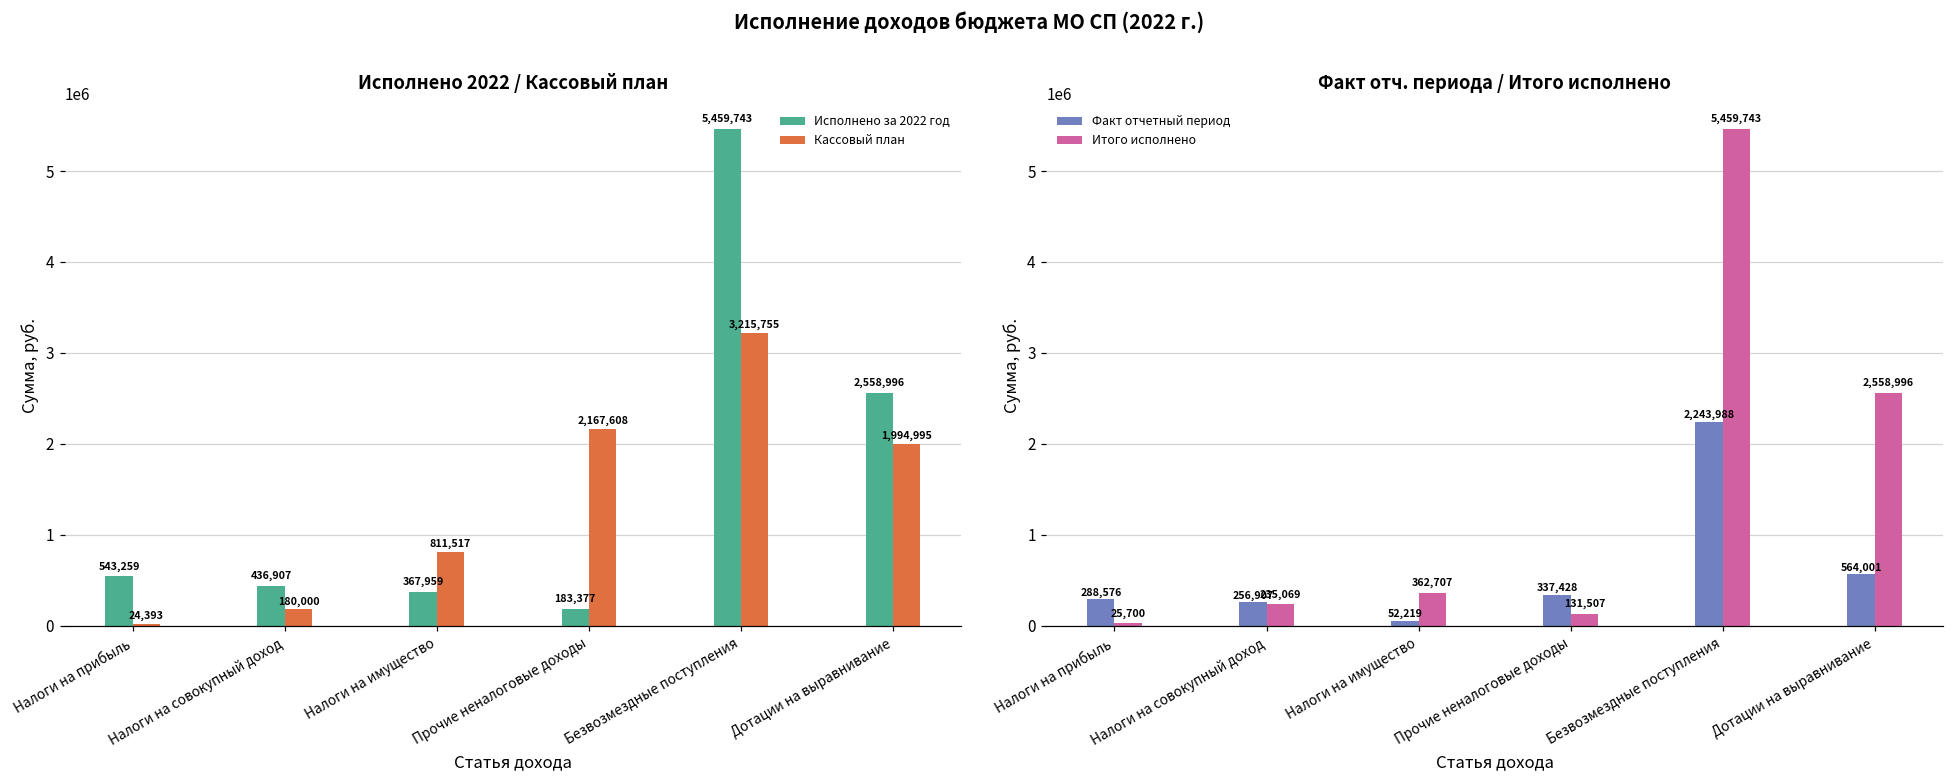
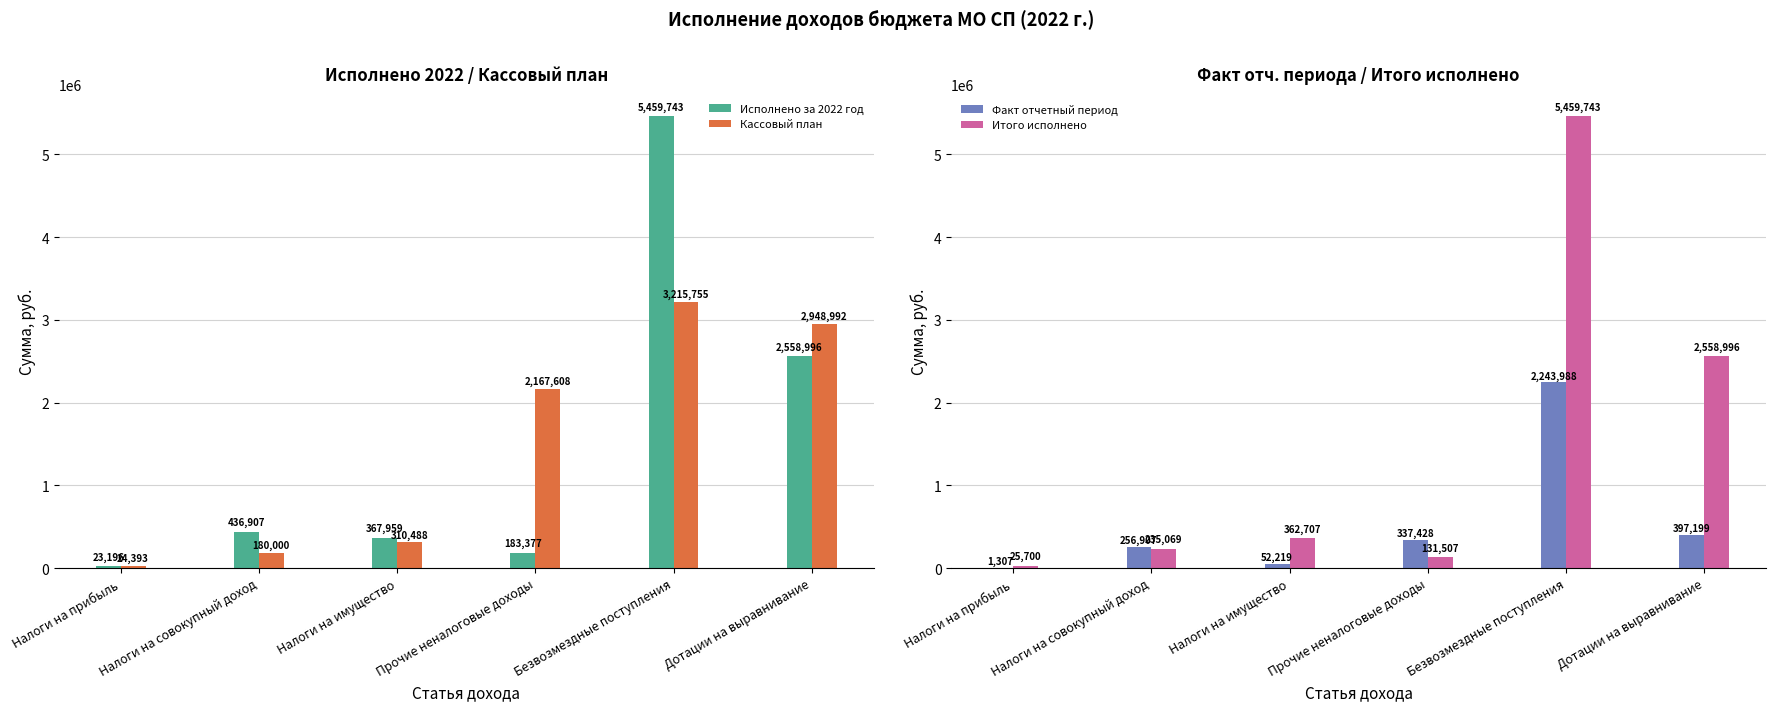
  {
    "Исполнено 2022 / Кассовый план": {
      "Исполнено за 2022 год": {
-       "Налоги на прибыль": "543,259",
+       "Налоги на прибыль": "23,196",
        "Налоги на совокупный доход": "436,907",
        "Налоги на имущество": "367,959",
        "Прочие неналоговые доходы": "183,377",
        "Безвозмездные поступления": "5,459,743",
        "Дотации на выравнивание": "2,558,996"
      },
      "Кассовый план": {
        "Налоги на прибыль": "24,393",
        "Налоги на совокупный доход": "180,000",
-       "Налоги на имущество": "811,517",
+       "Налоги на имущество": "310,488",
        "Прочие неналоговые доходы": "2,167,608",
        "Безвозмездные поступления": "3,215,755",
-       "Дотации на выравнивание": "1,994,995"
+       "Дотации на выравнивание": "2,948,992"
      }
    },
    "Факт отч. периода / Итого исполнено": {
      "Факт отчетный период": {
-       "Налоги на прибыль": "288,576",
+       "Налоги на прибыль": "1,307",
        "Налоги на имущество": "52,219",
        "Прочие неналоговые доходы": "337,428",
        "Безвозмездные поступления": "2,243,988",
-       "Дотации на выравнивание": "564,001"
+       "Дотации на выравнивание": "397,199"
      },
      "Итого исполнено": {
        "Налоги на прибыль": "25,700",
        "Налоги на имущество": "362,707",
        "Прочие неналоговые доходы": "131,507",
        "Безвозмездные поступления": "5,459,743",
        "Дотации на выравнивание": "2,558,996"
      }
    }
  }
